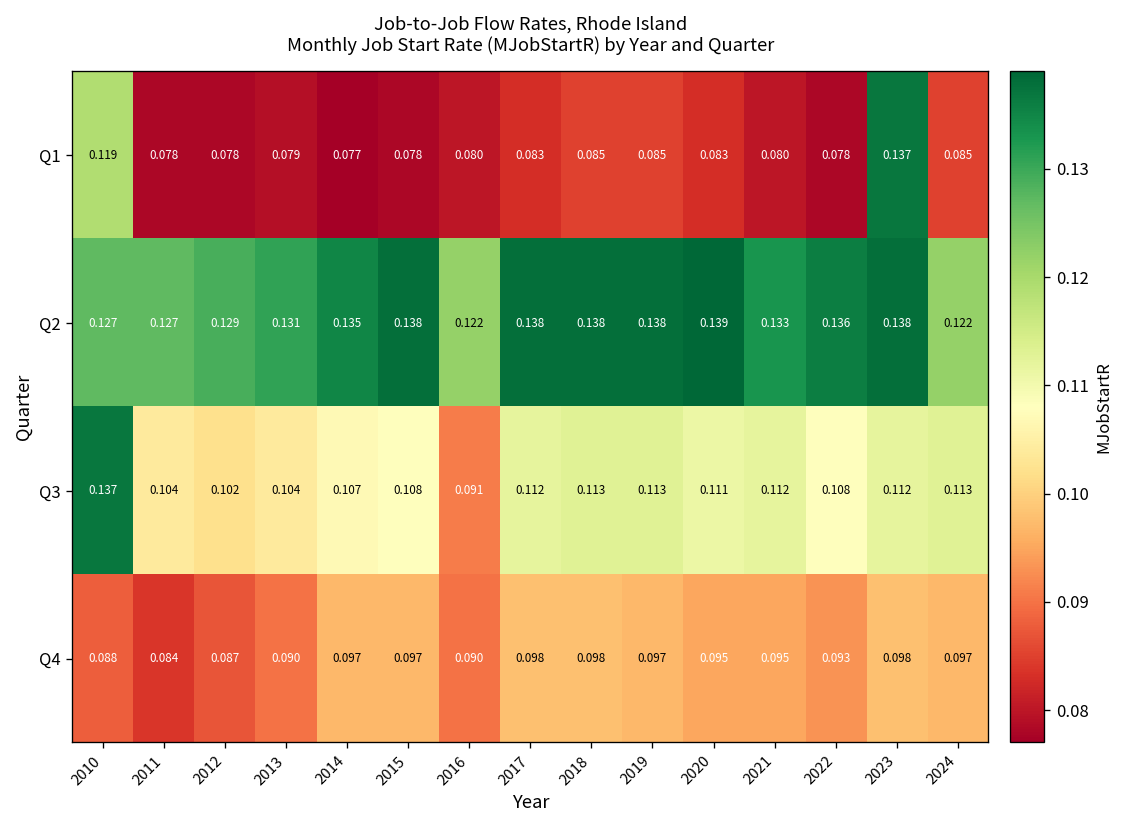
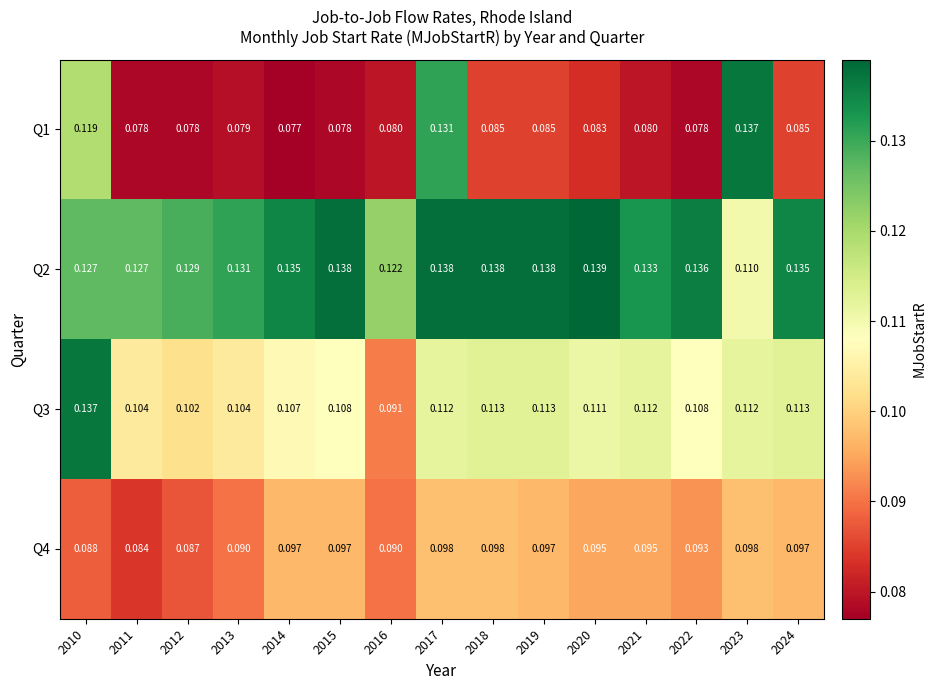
  {
    "Q1": {
      "2010": 0.119,
      "2011": 0.078,
      "2012": 0.078,
      "2013": 0.079,
      "2014": 0.077,
      "2015": 0.078,
      "2016": 0.080,
-     "2017": 0.083,
+     "2017": 0.131,
      "2018": 0.085,
      "2019": 0.085,
      "2020": 0.083,
      "2021": 0.080,
      "2022": 0.078,
      "2023": 0.137,
      "2024": 0.085
    },
    "Q2": {
      "2010": 0.127,
      "2011": 0.127,
      "2012": 0.129,
      "2013": 0.131,
      "2014": 0.135,
      "2015": 0.138,
      "2016": 0.122,
      "2017": 0.138,
      "2018": 0.138,
      "2019": 0.138,
      "2020": 0.139,
      "2021": 0.133,
      "2022": 0.136,
-     "2023": 0.138,
-     "2024": 0.122
+     "2023": 0.110,
+     "2024": 0.135
    },
    "Q3": {
      "2010": 0.137,
      "2011": 0.104,
      "2012": 0.102,
      "2013": 0.104,
      "2014": 0.107,
      "2015": 0.108,
      "2016": 0.091,
      "2017": 0.112,
      "2018": 0.113,
      "2019": 0.113,
      "2020": 0.111,
      "2021": 0.112,
      "2022": 0.108,
      "2023": 0.112,
      "2024": 0.113
    },
    "Q4": {
      "2010": 0.088,
      "2011": 0.084,
      "2012": 0.087,
      "2013": 0.090,
      "2014": 0.097,
      "2015": 0.097,
      "2016": 0.090,
      "2017": 0.098,
      "2018": 0.098,
      "2019": 0.097,
      "2020": 0.095,
      "2021": 0.095,
      "2022": 0.093,
      "2023": 0.098,
      "2024": 0.097
    }
  }
